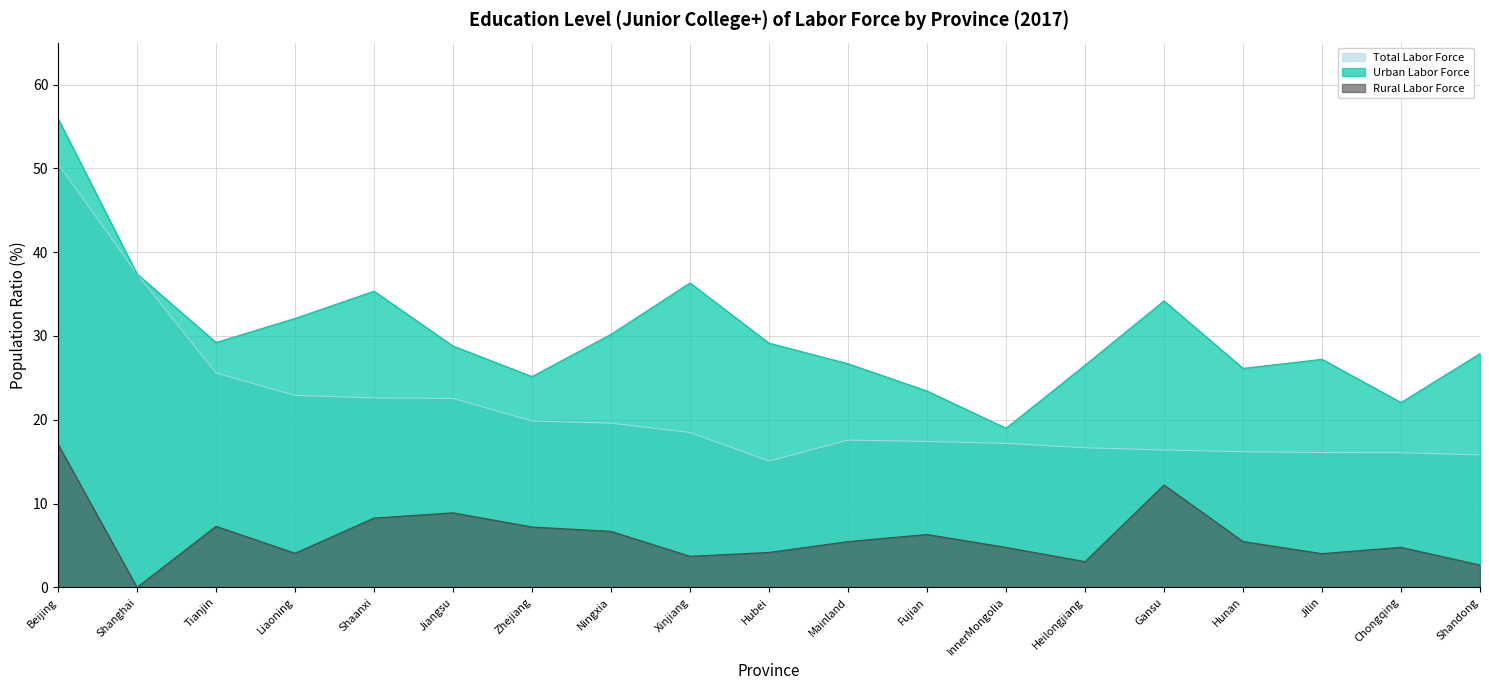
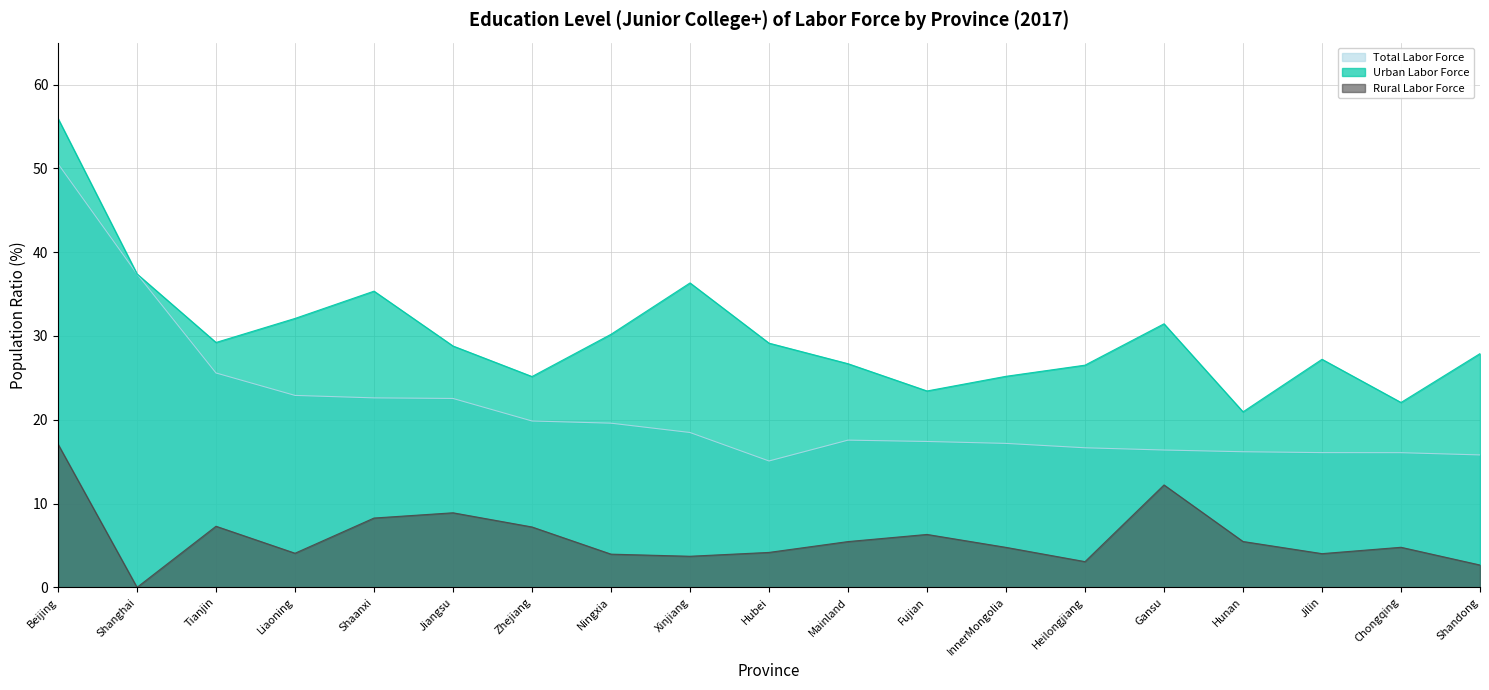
  {
    "Total Labor Force": {
      "Beijing": 51,
      "Tianjin": 26,
      "Liaoning": 23,
      "Shaanxi": 23,
      "Jiangsu": 23,
      "Zhejiang": 20,
      "Ningxia": 20,
      "Xinjiang": 18,
      "Hubei": 15,
      "Mainland": 18,
      "Fujian": 17,
      "InnerMongolia": 17,
      "Heilongjiang": 17,
      "Gansu": 16,
      "Hunan": 16,
      "Jilin": 16,
      "Chongqing": 16,
      "Shandong": 16
    },
    "Urban Labor Force": {
      "Beijing": 56,
      "Tianjin": 29,
      "Liaoning": 32,
      "Shaanxi": 35,
      "Jiangsu": 29,
      "Zhejiang": 25,
      "Ningxia": 30,
      "Xinjiang": 36,
      "Hubei": 29,
      "Mainland": 27,
      "Fujian": 23,
-     "InnerMongolia": 19,
+     "InnerMongolia": 25,
      "Heilongjiang": 27,
-     "Gansu": 34,
-     "Hunan": 26,
+     "Gansu": 31,
+     "Hunan": 21,
      "Jilin": 27,
      "Chongqing": 22,
      "Shandong": 28
    },
    "Rural Labor Force": {
      "Beijing": 17,
      "Shanghai": 0,
      "Tianjin": 7,
      "Liaoning": 4,
      "Shaanxi": 8,
      "Jiangsu": 9,
      "Zhejiang": 7,
-     "Ningxia": 7,
+     "Ningxia": 4,
      "Xinjiang": 4,
      "Hubei": 4,
      "Mainland": 5,
      "Fujian": 6,
      "InnerMongolia": 5,
      "Heilongjiang": 3,
      "Gansu": 12,
      "Hunan": 5,
      "Jilin": 4,
      "Chongqing": 5,
      "Shandong": 3
    }
  }
